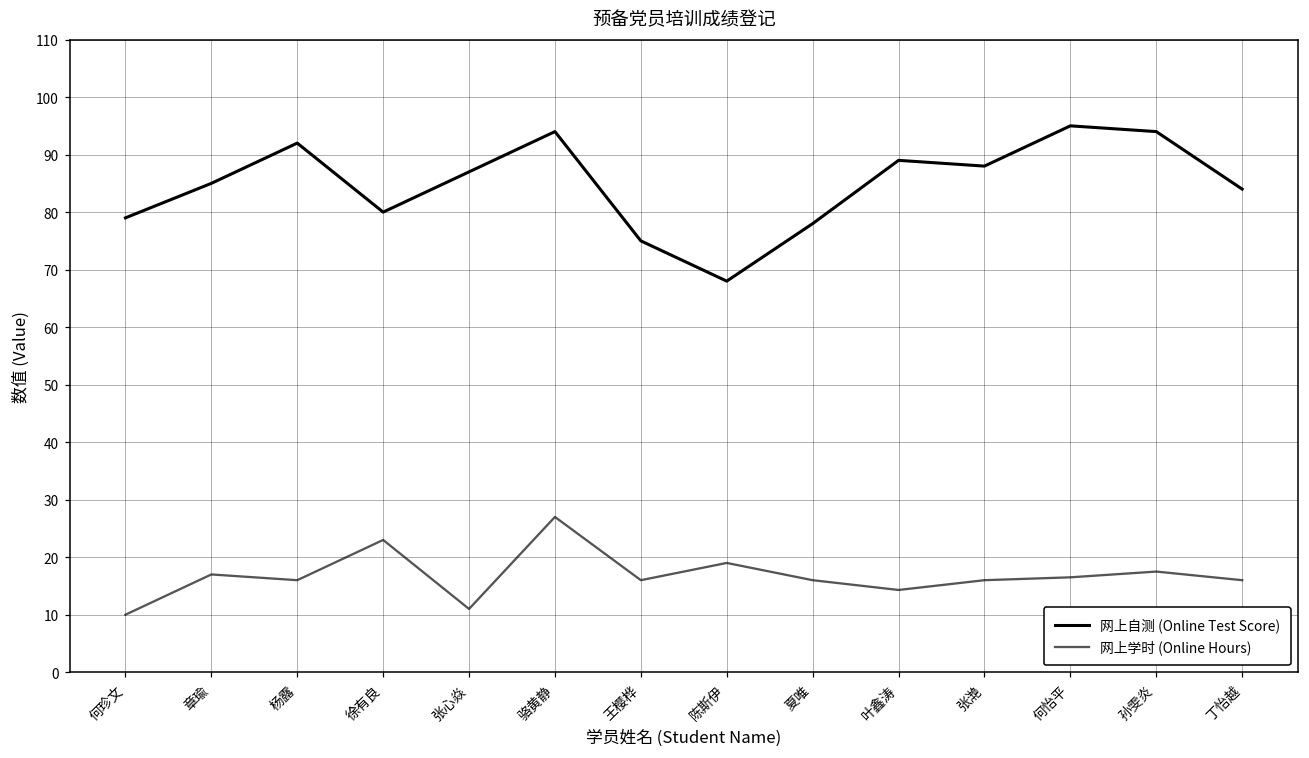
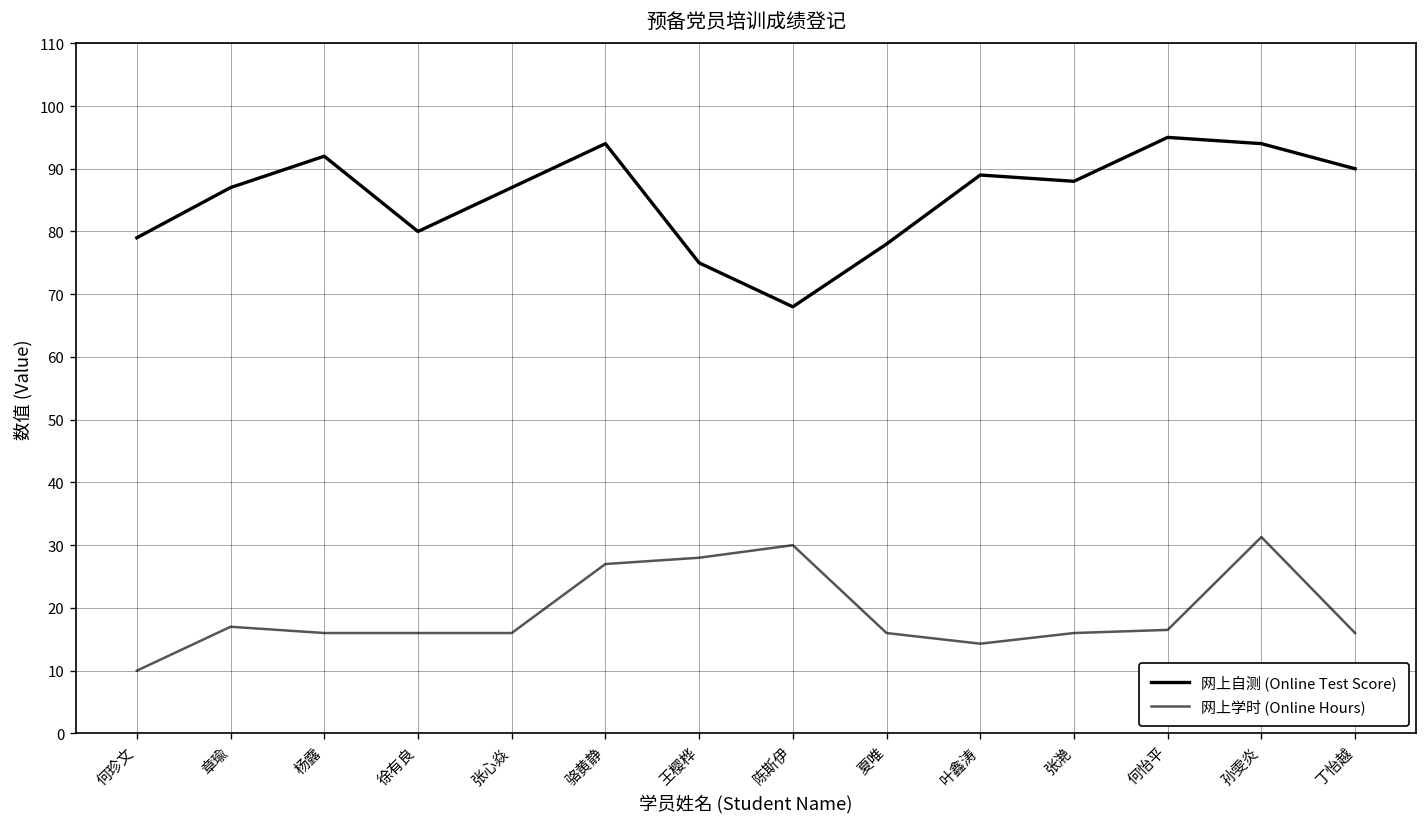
  {
    "网上自测 (Online Test Score)": {
      "何珍文": 79,
-     "章瑜": 85,
+     "章瑜": 87,
      "杨露": 92,
      "徐有良": 80,
      "张心焱": 87,
      "骆黄静": 94,
      "王樱桦": 75,
      "陈斯伊": 68,
      "夏唯": 78,
      "叶鑫涛": 89,
      "张滟": 88,
      "何怡平": 95,
      "孙雯炎": 94,
-     "丁怡越": 84
+     "丁怡越": 90
    },
    "网上学时 (Online Hours)": {
      "何珍文": 10,
      "章瑜": 17,
      "杨露": 16,
-     "徐有良": 23,
-     "张心焱": 11,
+     "徐有良": 16,
+     "张心焱": 16,
      "骆黄静": 27,
-     "王樱桦": 16,
-     "陈斯伊": 19,
+     "王樱桦": 28,
+     "陈斯伊": 30,
      "夏唯": 16,
      "叶鑫涛": 14,
      "张滟": 16,
      "何怡平": 17,
-     "孙雯炎": 18,
+     "孙雯炎": 31,
      "丁怡越": 16
    }
  }
